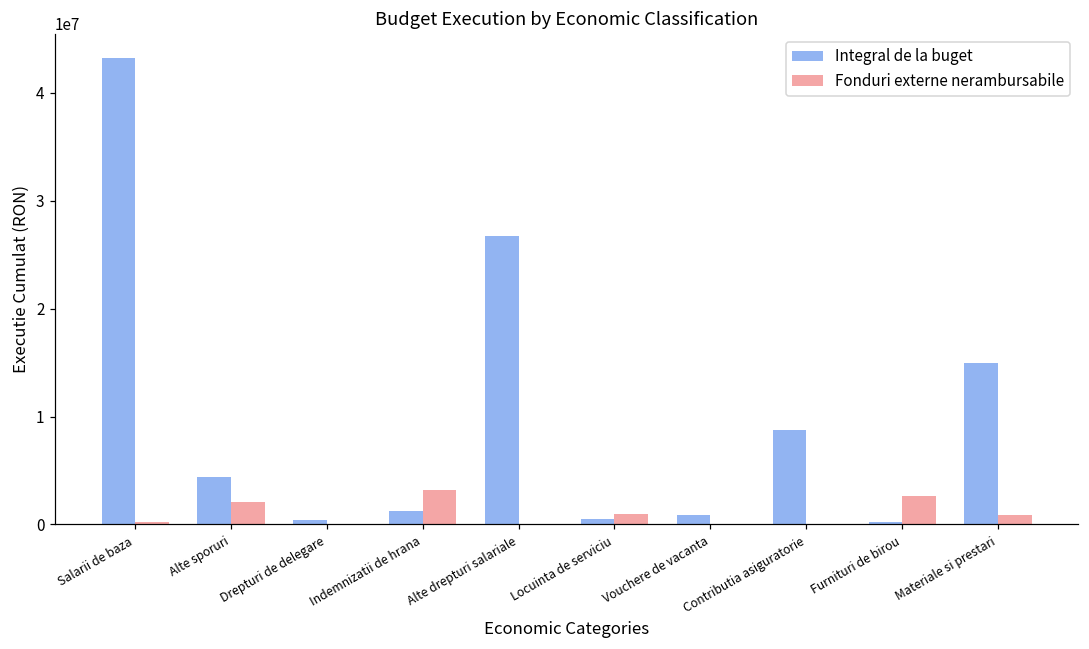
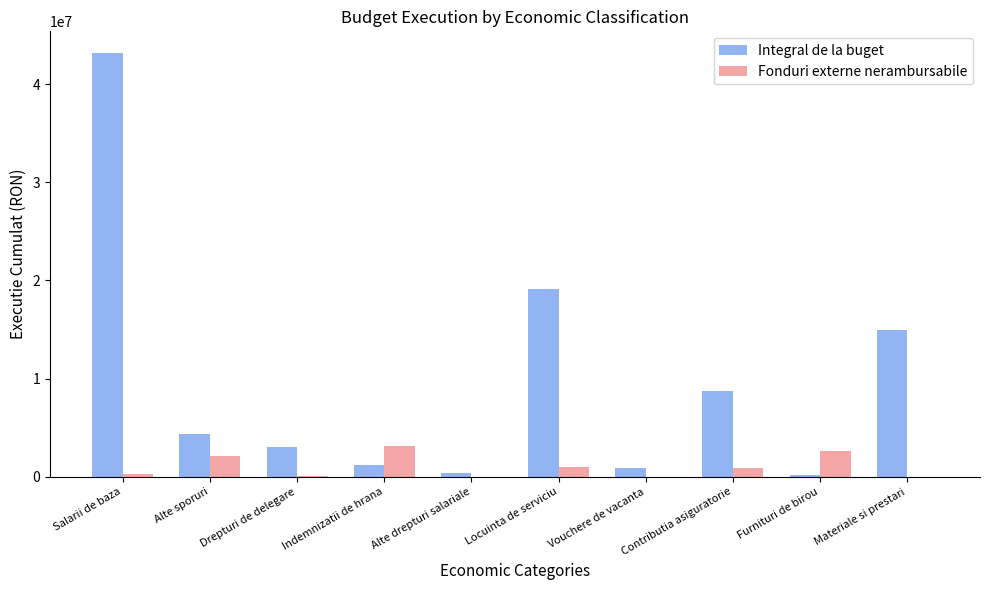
  {
    "Integral de la buget": {
      "Salarii de baza": 43000000,
      "Alte sporuri": 4000000,
-     "Drepturi de delegare": 0,
+     "Drepturi de delegare": 3000000,
      "Indemnizatii de hrana": 1000000,
-     "Alte drepturi salariale": 27000000,
-     "Locuinta de serviciu": 0,
+     "Alte drepturi salariale": 0,
+     "Locuinta de serviciu": 19000000,
      "Vouchere de vacanta": 1000000,
      "Contributia asiguratorie": 9000000,
      "Materiale si prestari": 15000000
    },
    "Fonduri externe nerambursabile": {
      "Alte sporuri": 2000000,
      "Indemnizatii de hrana": 3000000,
      "Alte drepturi salariale": 0,
      "Locuinta de serviciu": 1000000,
      "Vouchere de vacanta": 0,
-     "Contributia asiguratorie": 0,
+     "Contributia asiguratorie": 1000000,
      "Furnituri de birou": 3000000,
-     "Materiale si prestari": 1000000
+     "Materiale si prestari": 0
    }
  }
